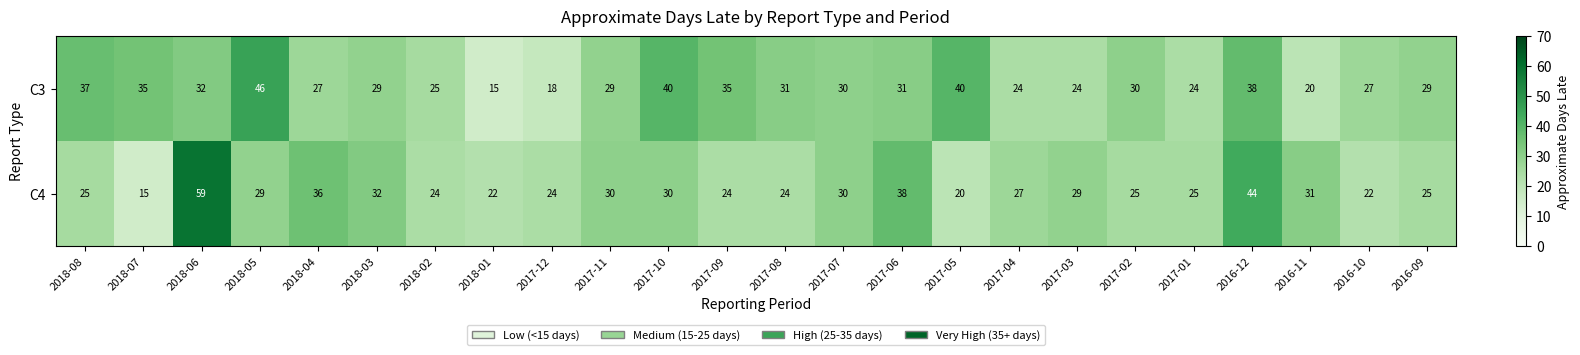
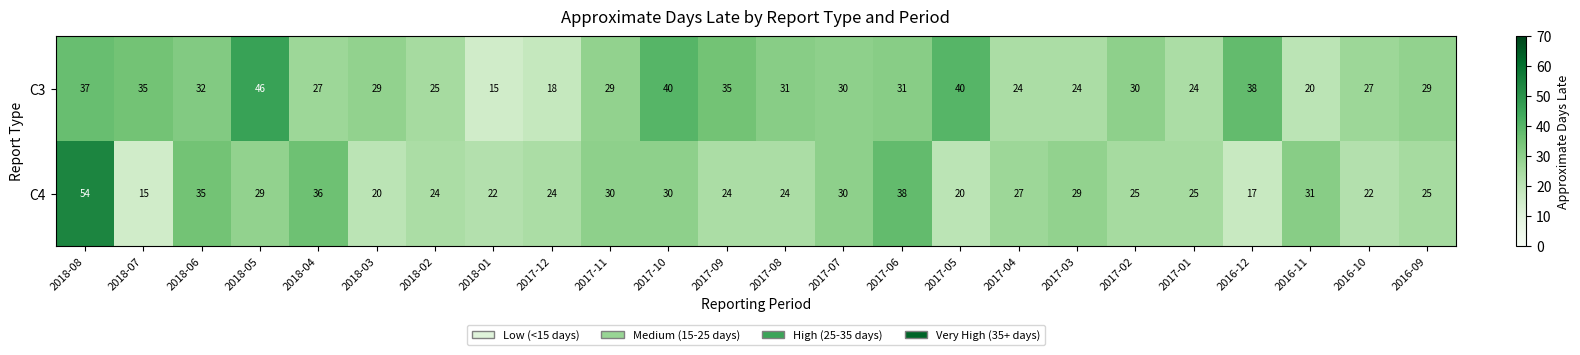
  {
    "C3": {
      "2018-08": 37,
      "2018-07": 35,
      "2018-06": 32,
      "2018-05": 46,
      "2018-04": 27,
      "2018-03": 29,
      "2018-02": 25,
      "2018-01": 15,
      "2017-12": 18,
      "2017-11": 29,
      "2017-10": 40,
      "2017-09": 35,
      "2017-08": 31,
      "2017-07": 30,
      "2017-06": 31,
      "2017-05": 40,
      "2017-04": 24,
      "2017-03": 24,
      "2017-02": 30,
      "2017-01": 24,
      "2016-12": 38,
      "2016-11": 20,
      "2016-10": 27,
      "2016-09": 29
    },
    "C4": {
-     "2018-08": 25,
+     "2018-08": 54,
      "2018-07": 15,
-     "2018-06": 59,
+     "2018-06": 35,
      "2018-05": 29,
      "2018-04": 36,
-     "2018-03": 32,
+     "2018-03": 20,
      "2018-02": 24,
      "2018-01": 22,
      "2017-12": 24,
      "2017-11": 30,
      "2017-10": 30,
      "2017-09": 24,
      "2017-08": 24,
      "2017-07": 30,
      "2017-06": 38,
      "2017-05": 20,
      "2017-04": 27,
      "2017-03": 29,
      "2017-02": 25,
      "2017-01": 25,
-     "2016-12": 44,
+     "2016-12": 17,
      "2016-11": 31,
      "2016-10": 22,
      "2016-09": 25
    }
  }
